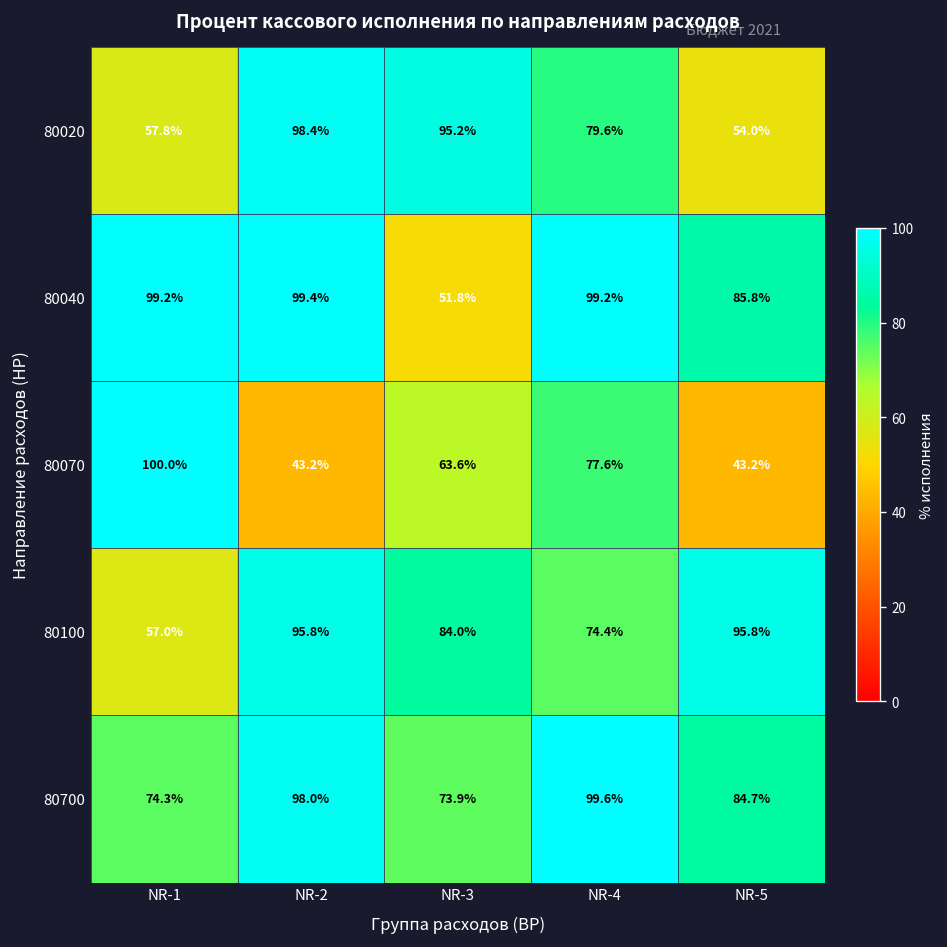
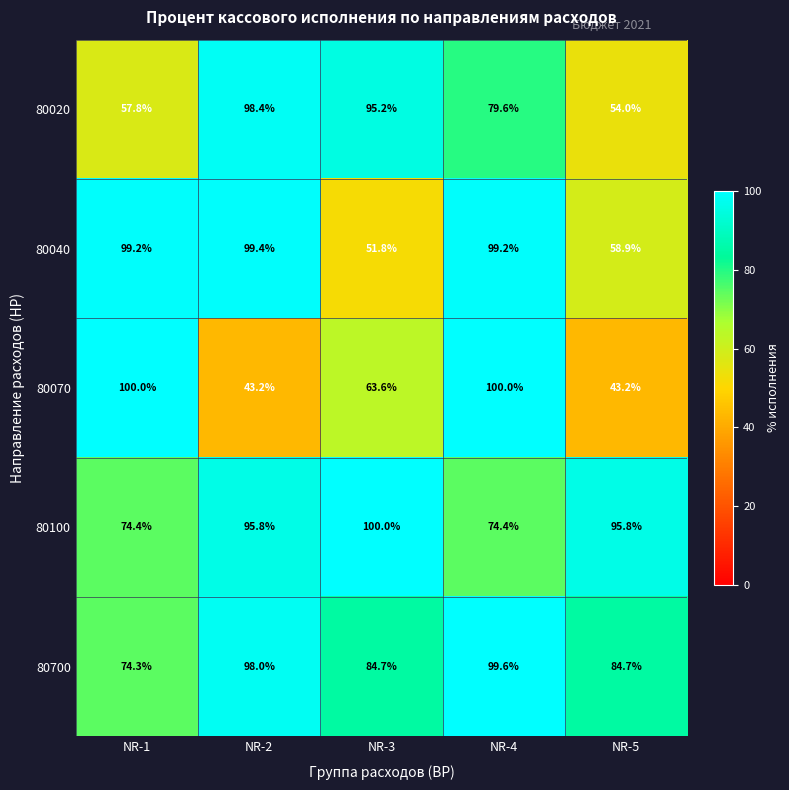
  {
    "80020": {
      "NR-1": "57.8%",
      "NR-2": "98.4%",
      "NR-3": "95.2%",
      "NR-4": "79.6%",
      "NR-5": "54.0%"
    },
    "80040": {
      "NR-1": "99.2%",
      "NR-2": "99.4%",
      "NR-3": "51.8%",
      "NR-4": "99.2%",
-     "NR-5": "85.8%"
+     "NR-5": "58.9%"
    },
    "80070": {
      "NR-1": "100.0%",
      "NR-2": "43.2%",
      "NR-3": "63.6%",
-     "NR-4": "77.6%",
+     "NR-4": "100.0%",
      "NR-5": "43.2%"
    },
    "80100": {
-     "NR-1": "57.0%",
+     "NR-1": "74.4%",
      "NR-2": "95.8%",
-     "NR-3": "84.0%",
+     "NR-3": "100.0%",
      "NR-4": "74.4%",
      "NR-5": "95.8%"
    },
    "80700": {
      "NR-1": "74.3%",
      "NR-2": "98.0%",
-     "NR-3": "73.9%",
+     "NR-3": "84.7%",
      "NR-4": "99.6%",
      "NR-5": "84.7%"
    }
  }
